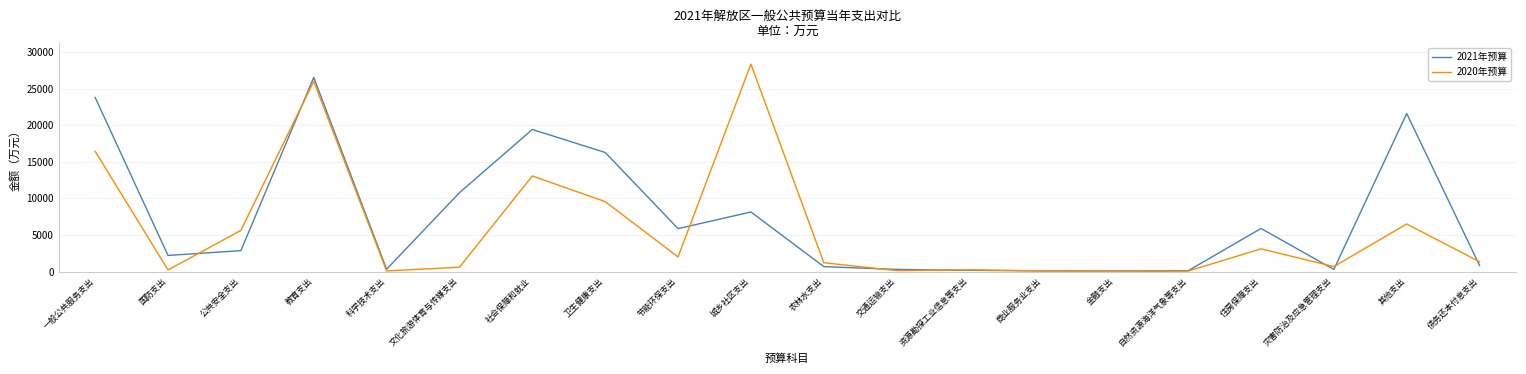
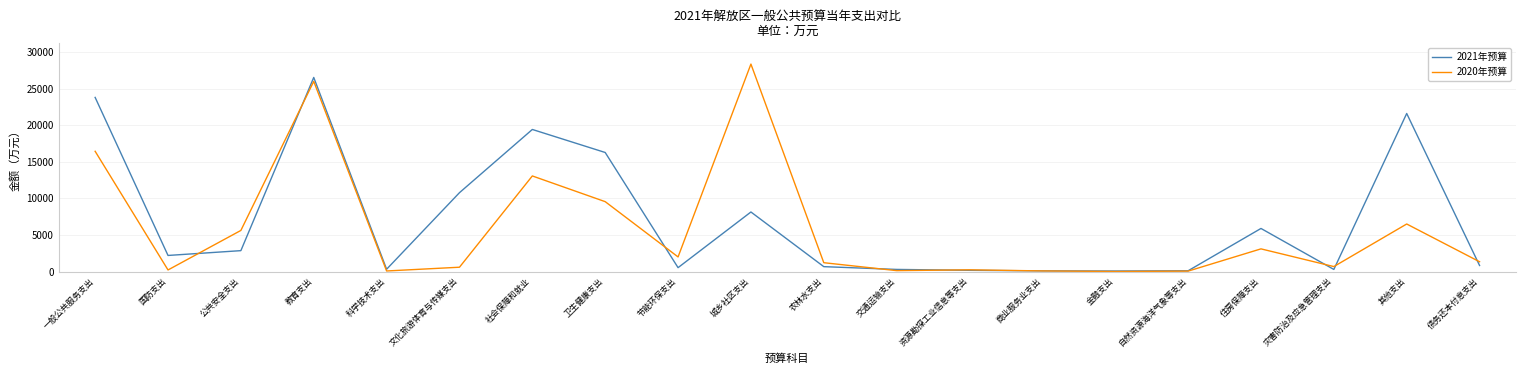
  {
    "2021年预算": {
      "一般公共服务支出": 24000,
      "国防支出": 2000,
      "公共安全支出": 3000,
      "教育支出": 27000,
      "文化旅游体育与传媒支出": 11000,
      "社会保障和就业": 19000,
      "卫生健康支出": 16000,
-     "节能环保支出": 6000,
+     "节能环保支出": 1000,
      "城乡社区支出": 8000,
      "农林水支出": 1000,
      "住房保障支出": 6000,
      "灾害防治及应急管理支出": 0,
      "其他支出": 22000,
      "债务还本付息支出": 1000
    },
    "2020年预算": {
      "一般公共服务支出": 16000,
      "国防支出": 0,
      "公共安全支出": 6000,
      "教育支出": 26000,
      "文化旅游体育与传媒支出": 1000,
      "社会保障和就业": 13000,
      "卫生健康支出": 10000,
      "节能环保支出": 2000,
      "城乡社区支出": 28000,
      "农林水支出": 1000,
      "住房保障支出": 3000,
      "灾害防治及应急管理支出": 1000,
      "其他支出": 7000,
      "债务还本付息支出": 1000
    }
  }
